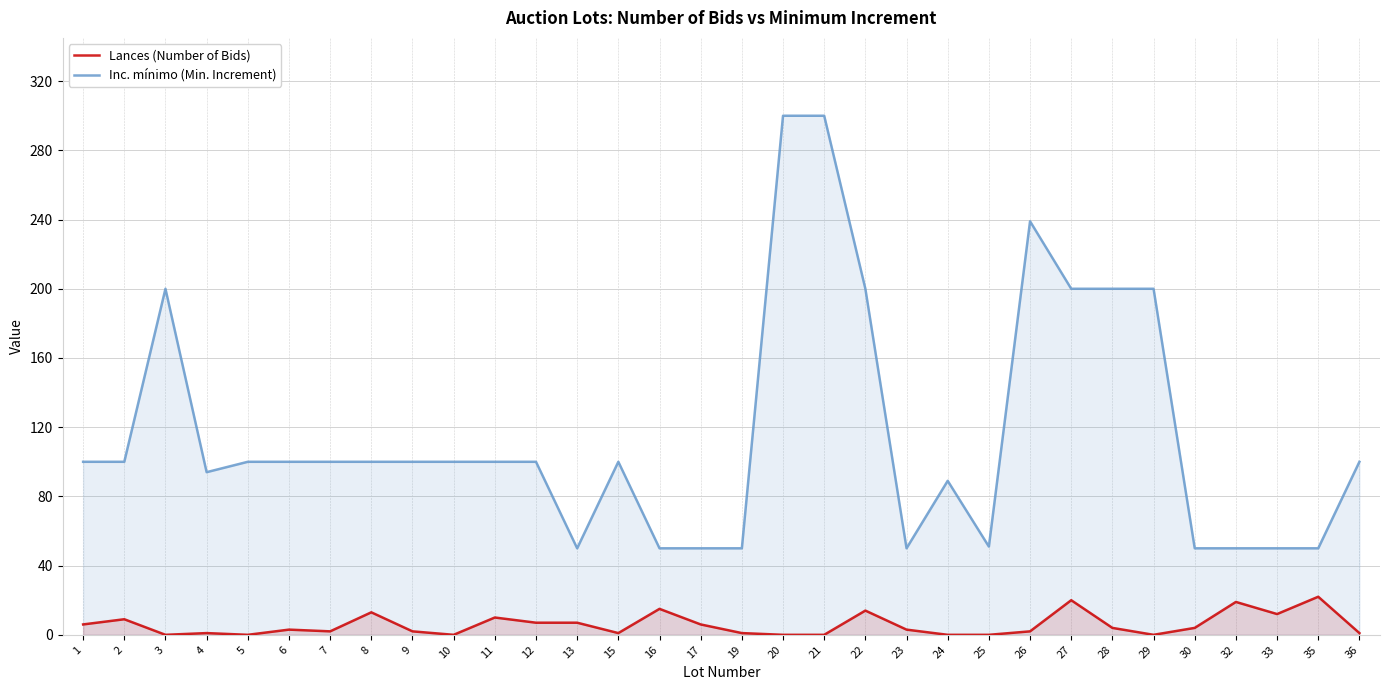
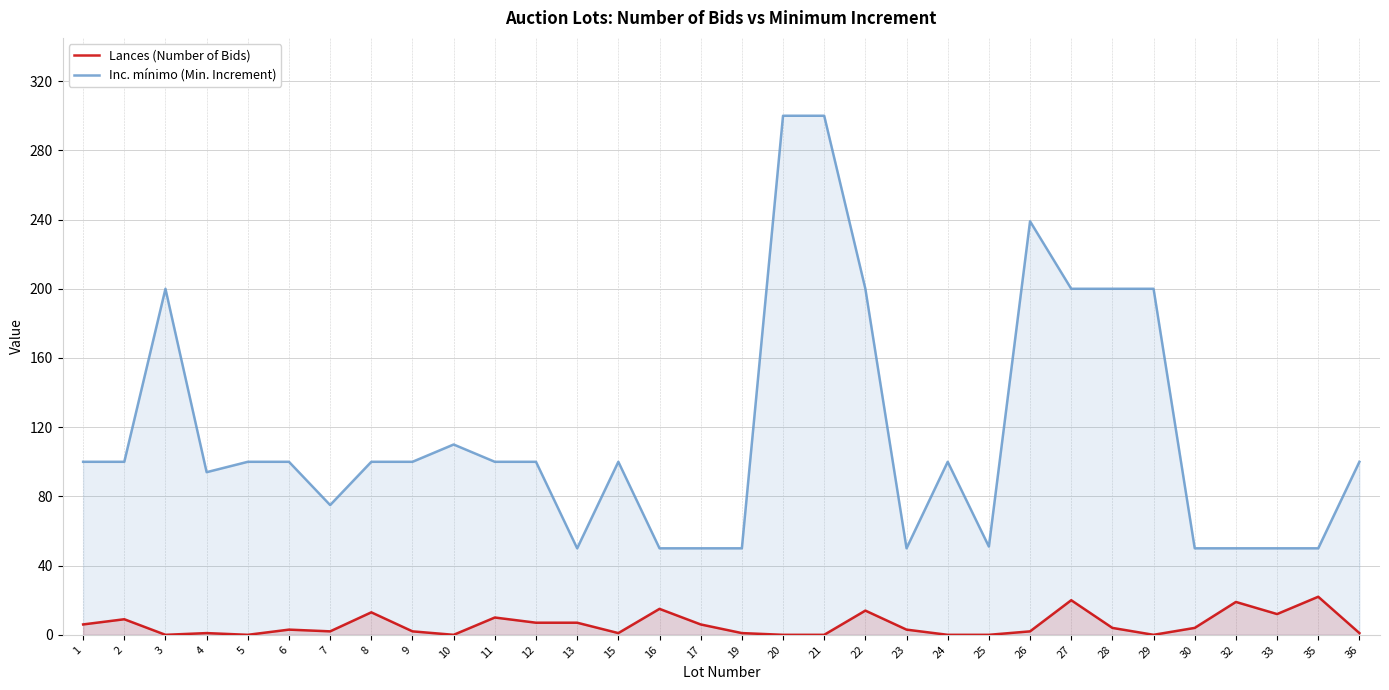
  {
    "Lances (Number of Bids)": {
      "1": 6,
      "2": 9,
      "3": 0,
      "4": 1,
      "5": 0,
      "6": 3,
      "7": 2,
      "8": 13,
      "9": 2,
      "10": 0,
      "11": 10,
      "12": 7,
      "13": 7,
      "15": 1,
      "16": 15,
      "17": 6,
      "19": 1,
      "20": 0,
      "21": 0,
      "22": 14,
      "23": 3,
      "24": 0,
      "25": 0,
      "26": 2,
      "27": 20,
      "28": 4,
      "29": 0,
      "30": 4,
      "32": 19,
      "33": 12,
      "35": 22,
      "36": 1
    },
    "Inc. mínimo (Min. Increment)": {
      "1": 100,
      "2": 100,
      "3": 200,
      "4": 94,
      "5": 100,
      "6": 100,
-     "7": 100,
+     "7": 75,
      "8": 100,
      "9": 100,
-     "10": 100,
+     "10": 110,
      "11": 100,
      "12": 100,
      "13": 50,
      "15": 100,
      "16": 50,
      "17": 50,
      "19": 50,
      "20": 300,
      "21": 300,
      "22": 200,
      "23": 50,
-     "24": 89,
+     "24": 100,
      "25": 51,
      "26": 239,
      "27": 200,
      "28": 200,
      "29": 200,
      "30": 50,
      "32": 50,
      "33": 50,
      "35": 50,
      "36": 100
    }
  }
